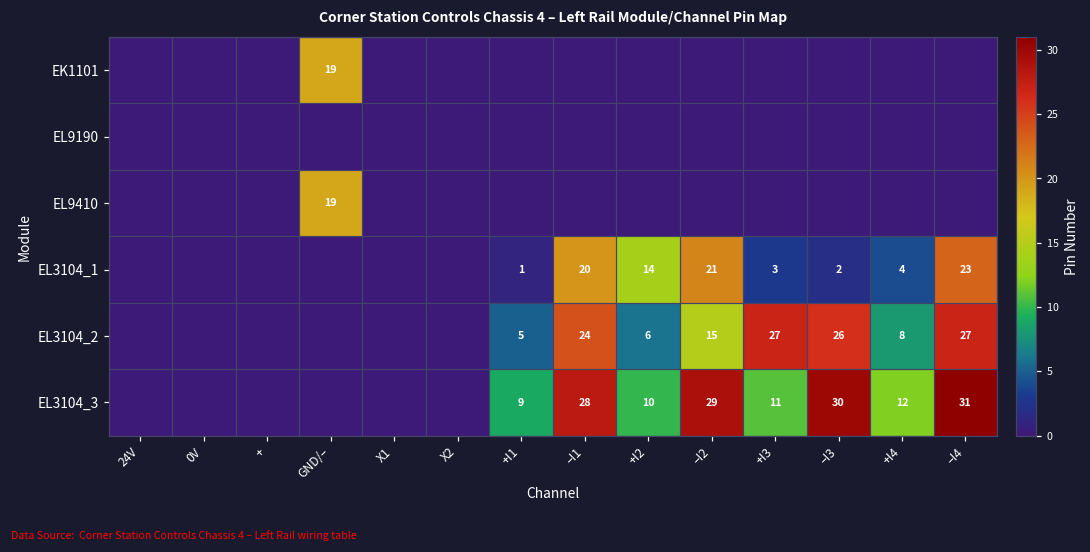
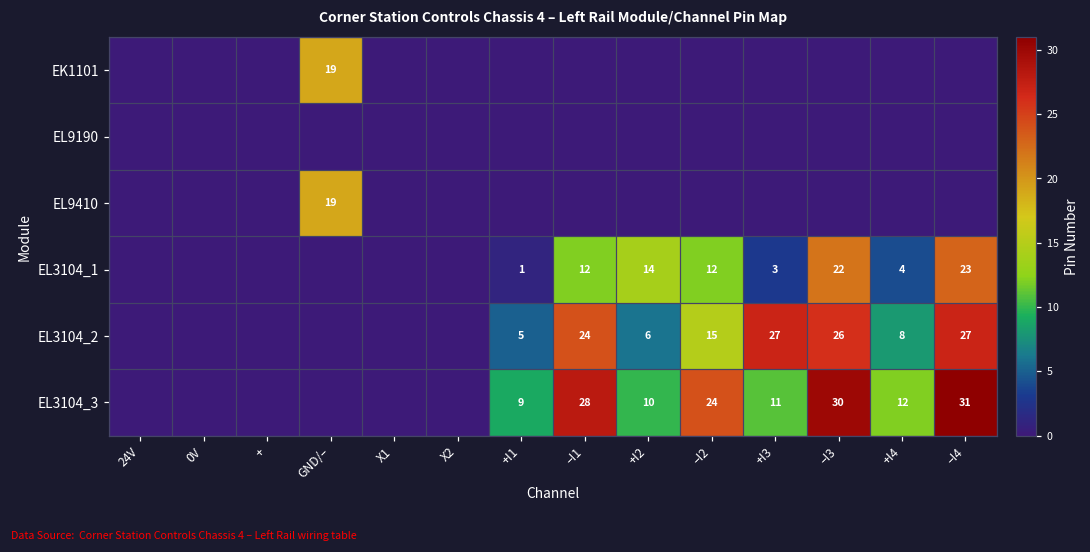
  {
    "EK1101": {
      "GND/–": 19
    },
    "EL9410": {
      "GND/–": 19
    },
    "EL3104_1": {
      "+I1": 1,
-     "–I1": 20,
+     "–I1": 12,
      "+I2": 14,
-     "–I2": 21,
+     "–I2": 12,
      "+I3": 3,
-     "–I3": 2,
+     "–I3": 22,
      "+I4": 4,
      "–I4": 23
    },
    "EL3104_2": {
      "+I1": 5,
      "–I1": 24,
      "+I2": 6,
      "–I2": 15,
      "+I3": 27,
      "–I3": 26,
      "+I4": 8,
      "–I4": 27
    },
    "EL3104_3": {
      "+I1": 9,
      "–I1": 28,
      "+I2": 10,
-     "–I2": 29,
+     "–I2": 24,
      "+I3": 11,
      "–I3": 30,
      "+I4": 12,
      "–I4": 31
    }
  }
